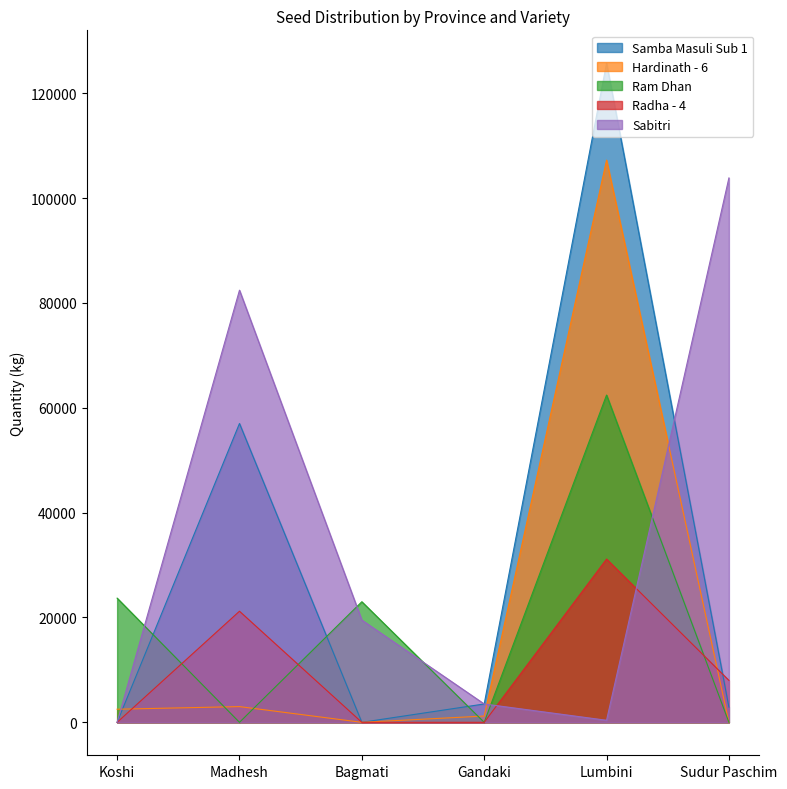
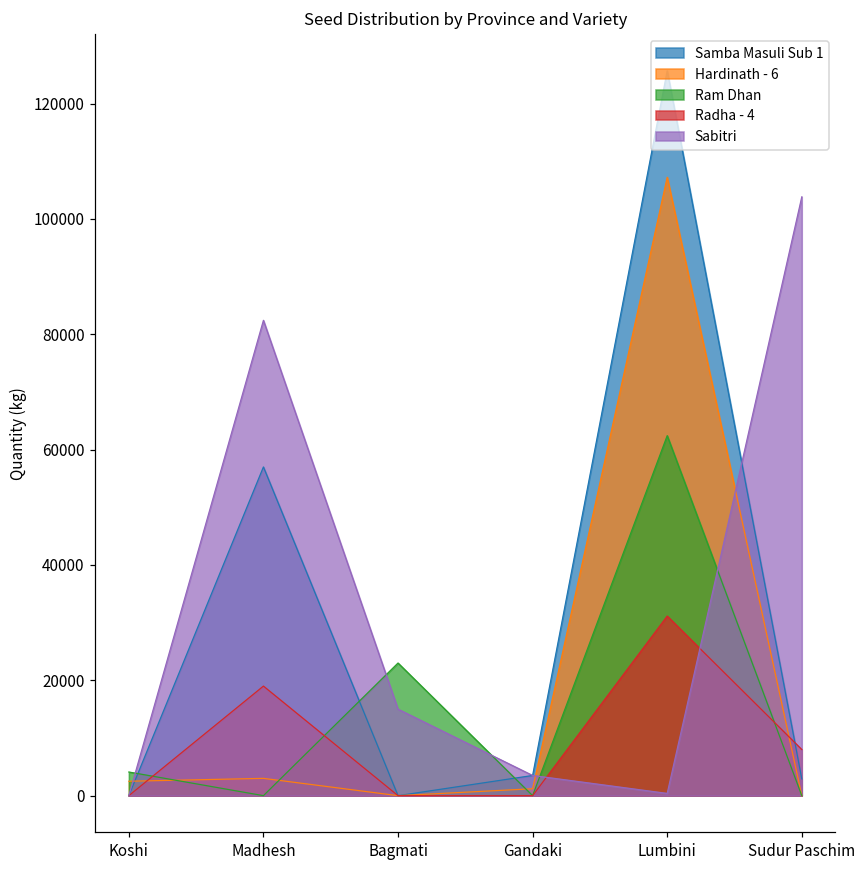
  {
    "Samba Masuli Sub 1": {
      "Madhesh": 57000,
      "Sudur Paschim": 3000
    },
    "Hardinath - 6": {
      "Koshi": 3000,
      "Madhesh": 3000,
      "Gandaki": 1000,
      "Lumbini": 107000
    },
    "Ram Dhan": {
-     "Koshi": 24000,
+     "Koshi": 4000,
      "Madhesh": 0,
      "Bagmati": 23000,
      "Lumbini": 62000
    },
    "Radha - 4": {
-     "Madhesh": 21000,
+     "Madhesh": 19000,
      "Lumbini": 31000,
      "Sudur Paschim": 8000
    },
    "Sabitri": {
      "Madhesh": 82000,
-     "Bagmati": 20000,
+     "Bagmati": 15000,
      "Lumbini": 0,
      "Sudur Paschim": 104000
    }
  }
